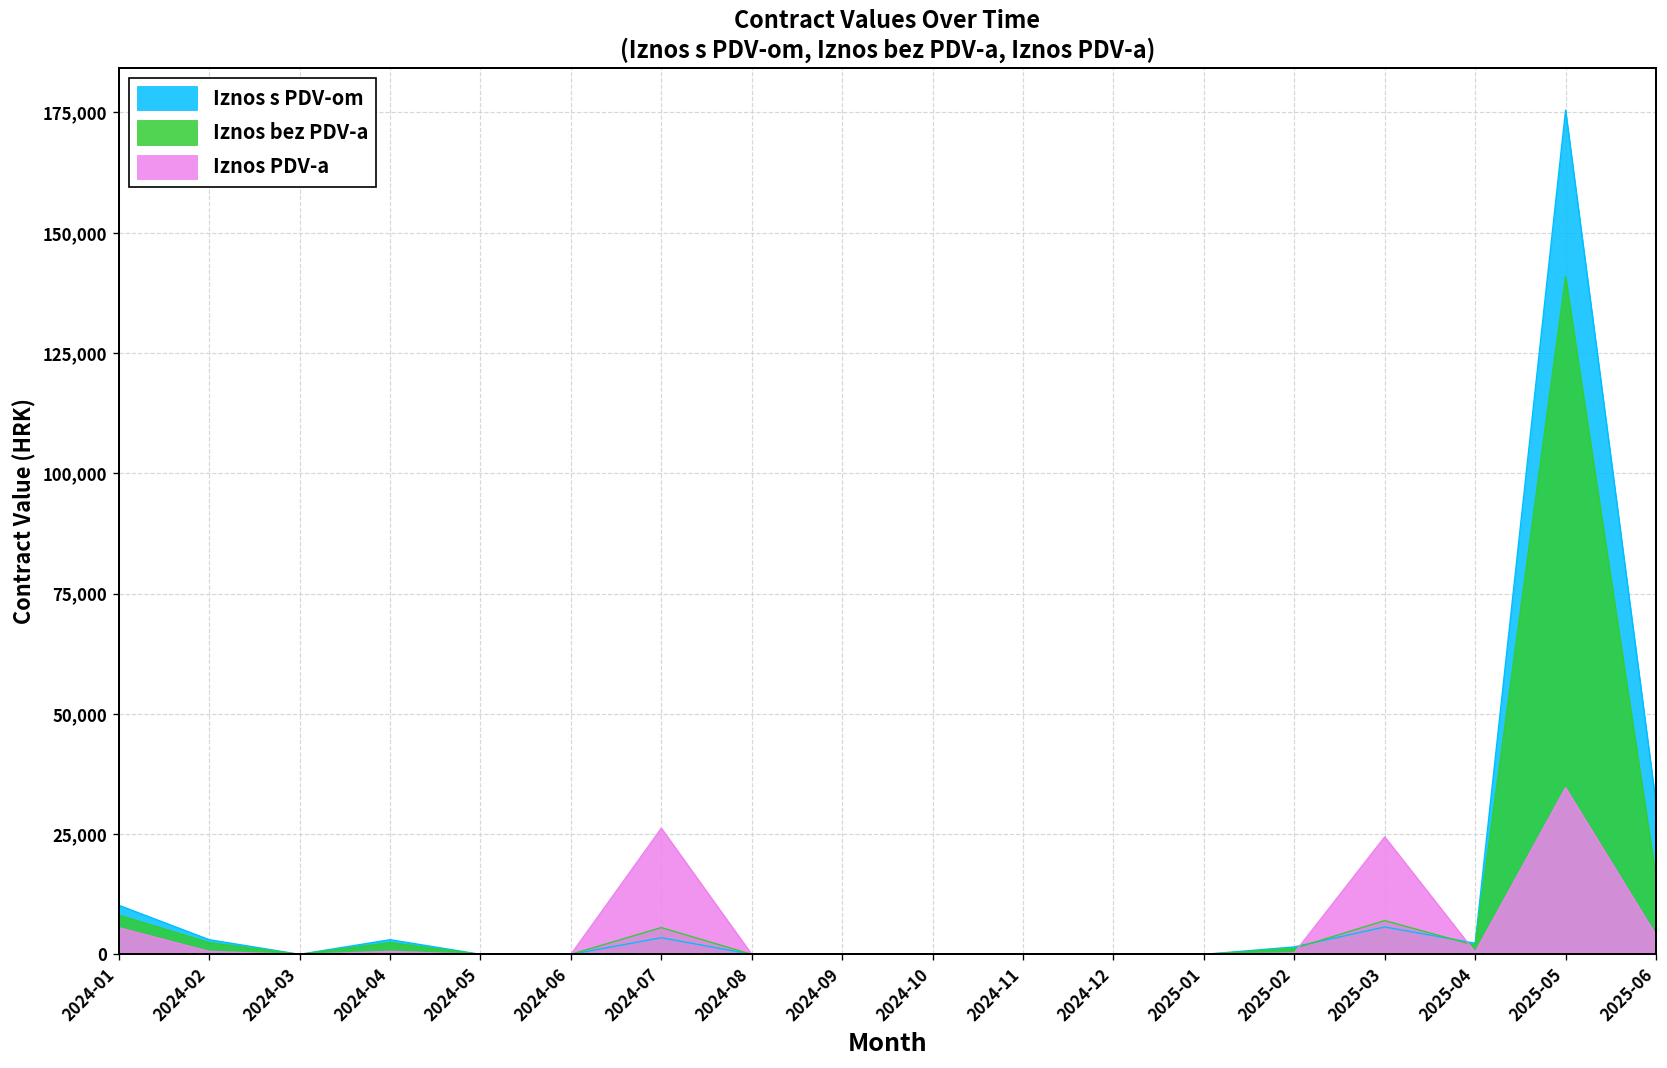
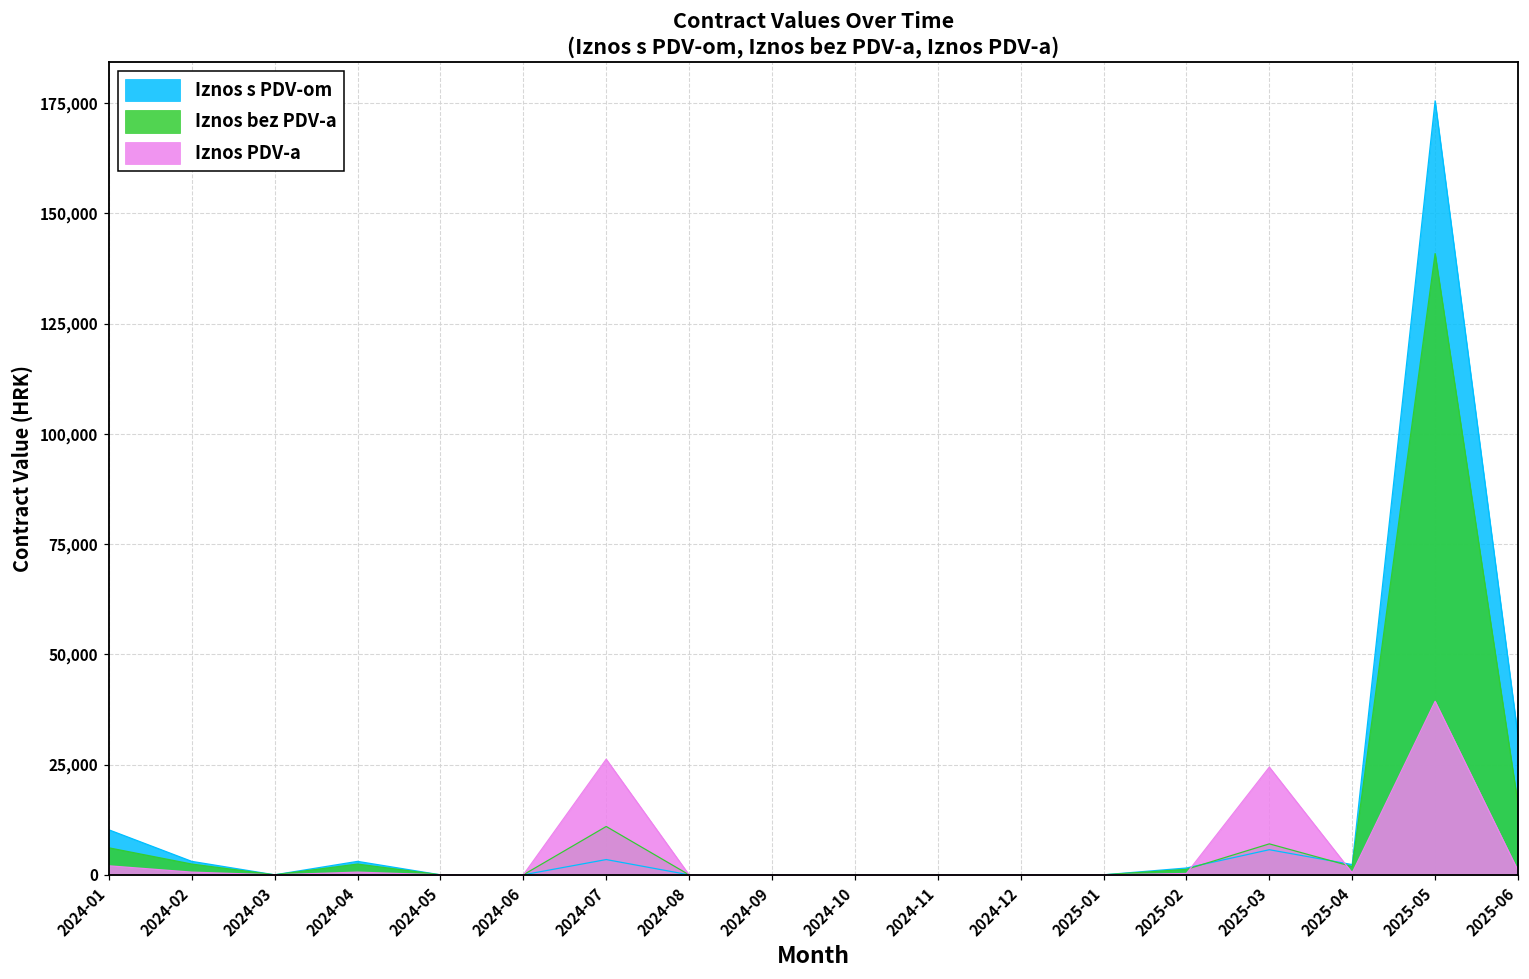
  {
    "Iznos s PDV-om": {
      "2024-01": "10,000",
      "2024-07": "3,000",
      "2025-03": "6,000",
      "2025-05": "176,000",
      "2025-06": "31,000"
    },
    "Iznos bez PDV-a": {
-     "2024-01": "8,000",
-     "2024-07": "6,000",
+     "2024-01": "6,000",
+     "2024-07": "11,000",
      "2025-03": "7,000",
      "2025-05": "141,000",
      "2025-06": "16,000"
    },
    "Iznos PDV-a": {
-     "2024-01": "6,000",
+     "2024-01": "2,000",
      "2024-02": "1,000",
      "2024-04": "1,000",
      "2024-07": "26,000",
      "2025-02": "0",
      "2025-03": "24,000",
      "2025-04": "0",
-     "2025-05": "35,000",
-     "2025-06": "4,000"
+     "2025-05": "39,000",
+     "2025-06": "1,000"
    }
  }
